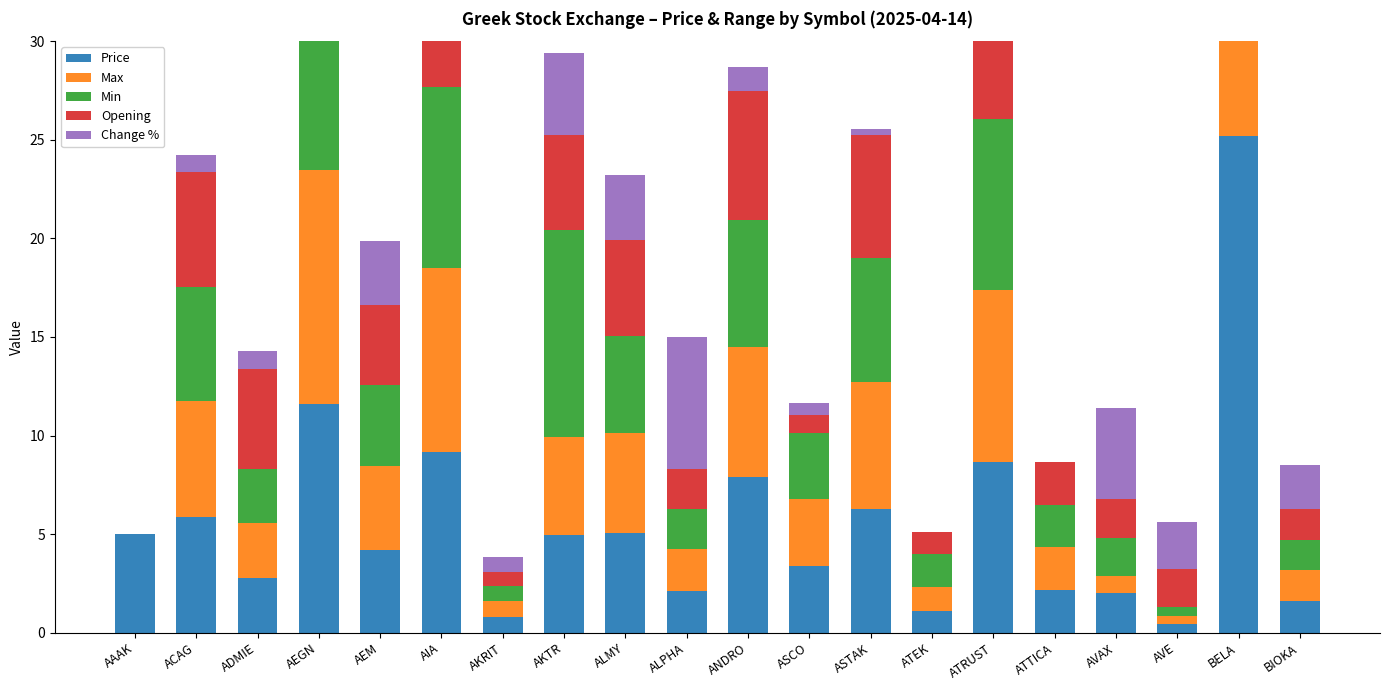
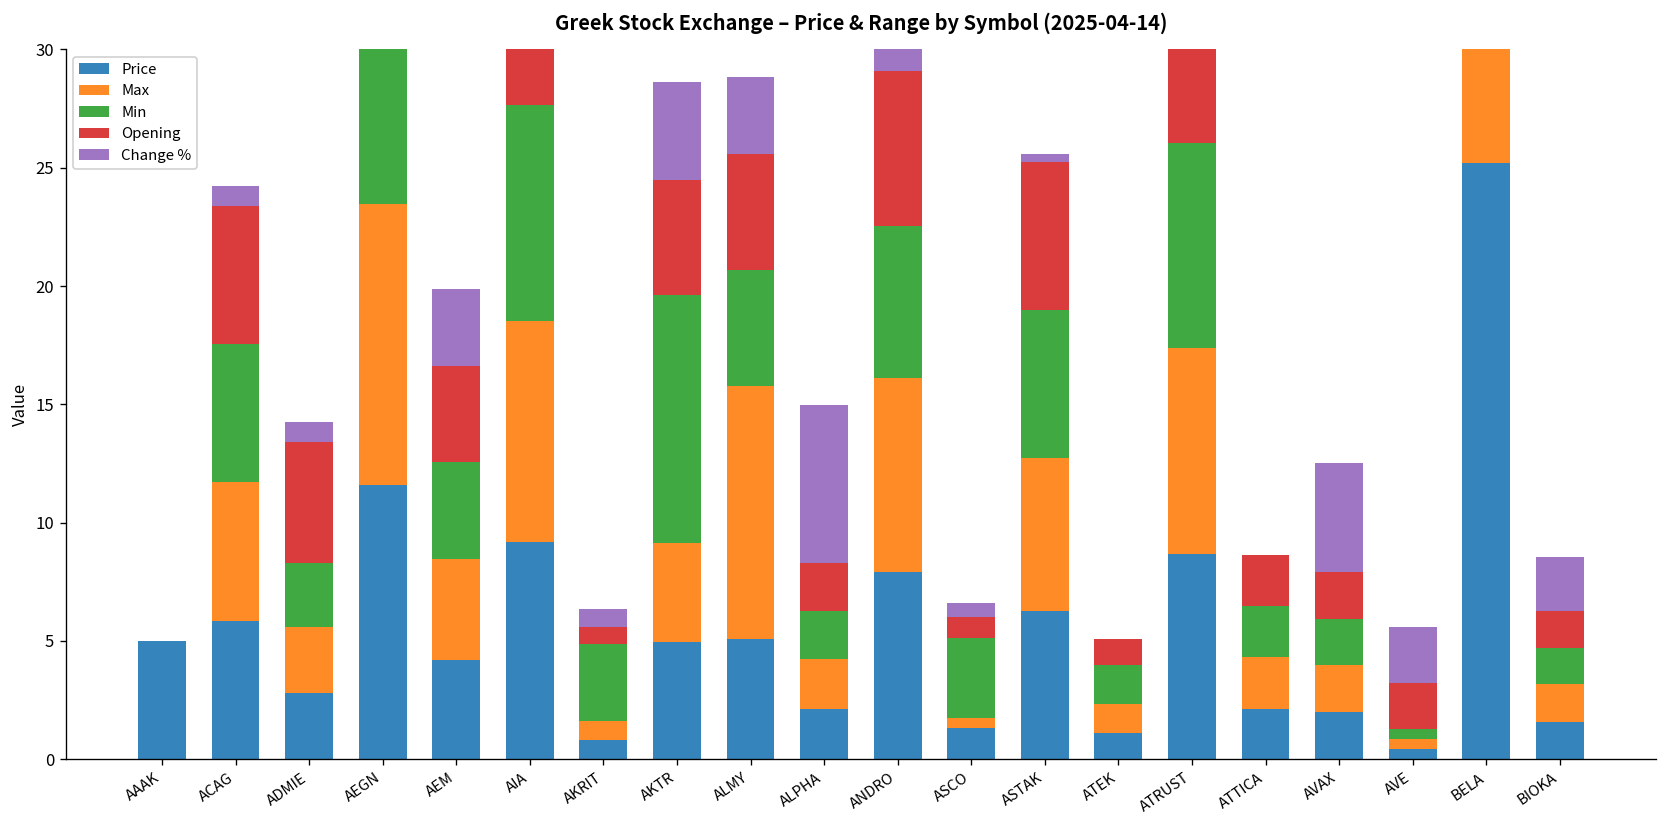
  {
    "Price": {
      "AAAK": 5.0,
      "ACAG": 5.9,
      "ADMIE": 2.8,
      "AEGN": 11.6,
      "AEM": 4.2,
      "AIA": 9.2,
      "AKRIT": 0.8,
      "AKTR": 5.0,
      "ALMY": 5.1,
      "ALPHA": 2.1,
      "ANDRO": 7.9,
-     "ASCO": 3.4,
+     "ASCO": 1.3,
      "ASTAK": 6.3,
      "ATEK": 1.1,
      "ATRUST": 8.7,
      "ATTICA": 2.1,
      "AVAX": 2.0,
      "AVE": 0.4,
      "BELA": 25.2,
      "BIOKA": 1.6
    },
    "Max": {
      "AAAK": 0.0,
      "ACAG": 5.9,
      "ADMIE": 2.8,
      "AEGN": 11.9,
      "AEM": 4.3,
      "AIA": 9.3,
      "AKRIT": 0.8,
-     "AKTR": 5.0,
-     "ALMY": 5.1,
+     "AKTR": 4.2,
+     "ALMY": 10.7,
      "ALPHA": 2.1,
-     "ANDRO": 6.6,
-     "ASCO": 3.4,
+     "ANDRO": 8.2,
+     "ASCO": 0.4,
      "ASTAK": 6.4,
      "ATEK": 1.3,
      "ATRUST": 8.7,
      "ATTICA": 2.2,
-     "AVAX": 0.9,
+     "AVAX": 2.0,
      "AVE": 0.4,
      "BIOKA": 1.6
    },
    "Min": {
      "AAAK": 0.0,
      "ACAG": 5.8,
      "ADMIE": 2.7,
      "AEM": 4.1,
      "AIA": 9.2,
-     "AKRIT": 0.7,
+     "AKRIT": 3.2,
      "AKTR": 10.5,
      "ALMY": 4.9,
      "ALPHA": 2.0,
      "ANDRO": 6.4,
      "ASCO": 3.4,
      "ASTAK": 6.3,
      "ATEK": 1.6,
      "ATRUST": 8.6,
      "ATTICA": 2.1,
      "AVAX": 1.9,
      "AVE": 0.4,
      "BIOKA": 1.5
    },
    "Opening": {
      "AAAK": 0.0,
      "ACAG": 5.8,
      "ADMIE": 5.1,
      "AEM": 4.1,
      "AKRIT": 0.7,
      "AKTR": 4.8,
      "ALMY": 4.9,
      "ALPHA": 2.0,
      "ANDRO": 6.5,
      "ASCO": 0.9,
      "ASTAK": 6.3,
      "ATEK": 1.1,
      "ATTICA": 2.2,
      "AVAX": 2.0,
      "AVE": 1.9,
      "BIOKA": 1.6
    },
    "Change %": {
      "AAAK": 0.0,
      "ACAG": 0.9,
      "ADMIE": 0.9,
      "AEM": 3.2,
      "AKRIT": 0.7,
      "AKTR": 4.2,
      "ALMY": 3.3,
      "ALPHA": 6.7,
      "ASCO": 0.6,
      "ASTAK": 0.3,
      "ATEK": 0.0,
      "ATTICA": 0.0,
      "AVAX": 4.6,
      "AVE": 2.4,
      "BIOKA": 2.3
    }
  }
